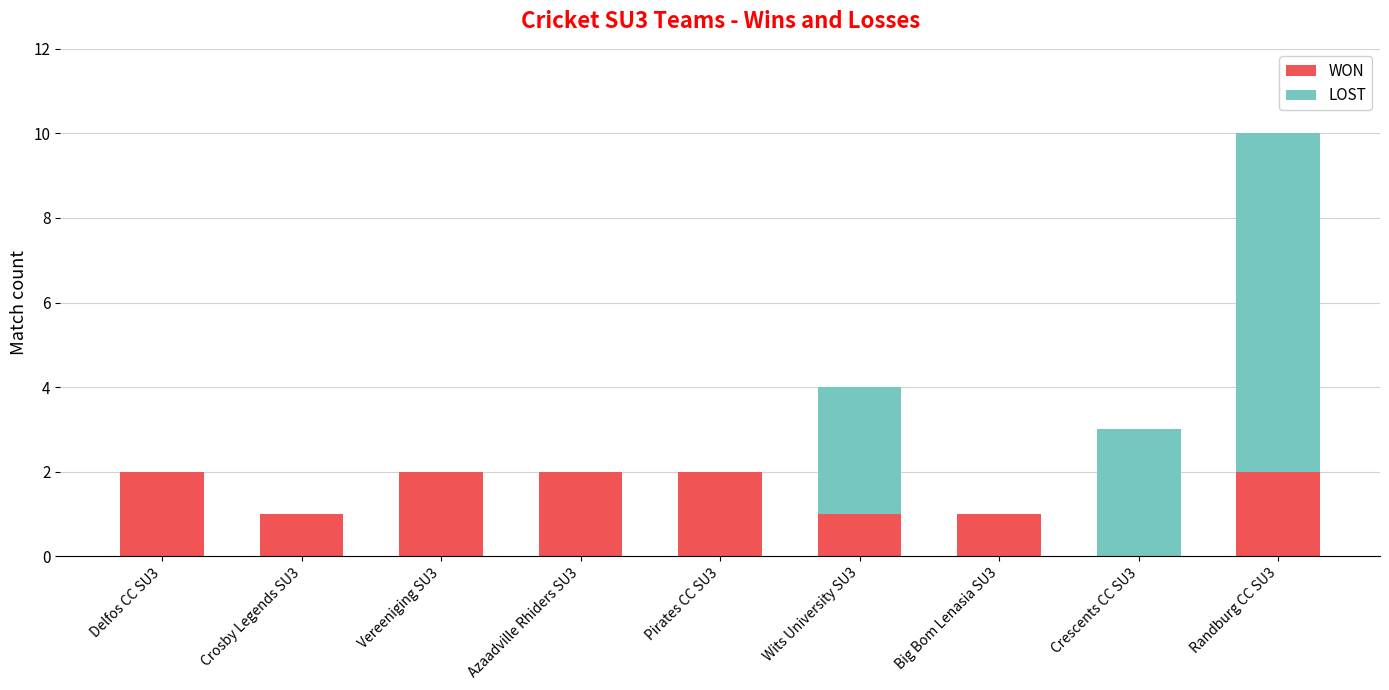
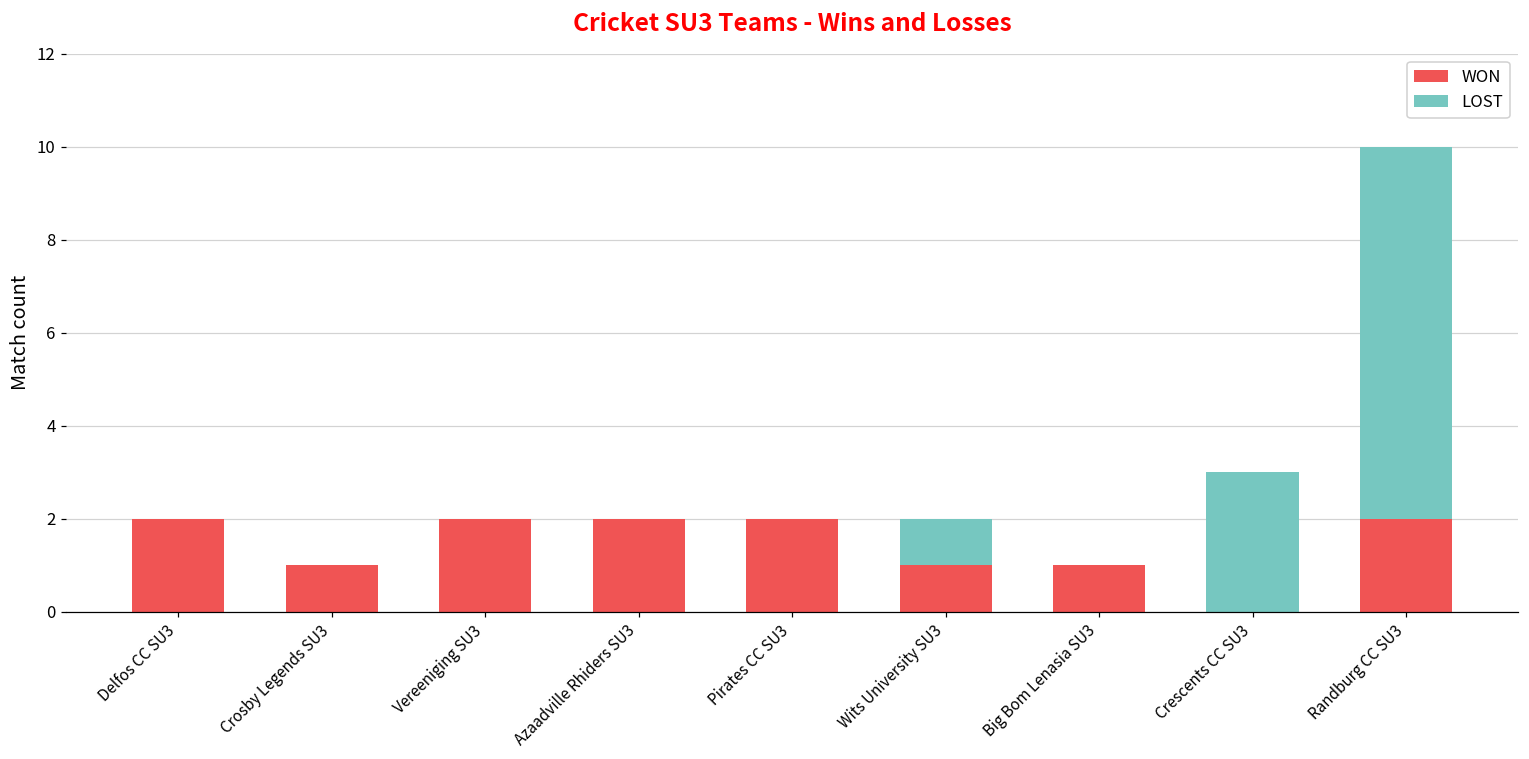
  {
    "WON": {
      "Delfos CC SU3": 2,
      "Crosby Legends SU3": 1,
      "Vereeniging SU3": 2,
      "Azaadville Rhiders SU3": 2,
      "Pirates CC SU3": 2,
      "Wits University SU3": 1,
      "Big Bom Lenasia SU3": 1,
      "Crescents CC SU3": 0,
      "Randburg CC SU3": 2
    },
    "LOST": {
      "Delfos CC SU3": 0,
      "Crosby Legends SU3": 0,
      "Vereeniging SU3": 0,
      "Azaadville Rhiders SU3": 0,
      "Pirates CC SU3": 0,
-     "Wits University SU3": 3,
+     "Wits University SU3": 1,
      "Big Bom Lenasia SU3": 0,
      "Crescents CC SU3": 3,
      "Randburg CC SU3": 8
    }
  }
